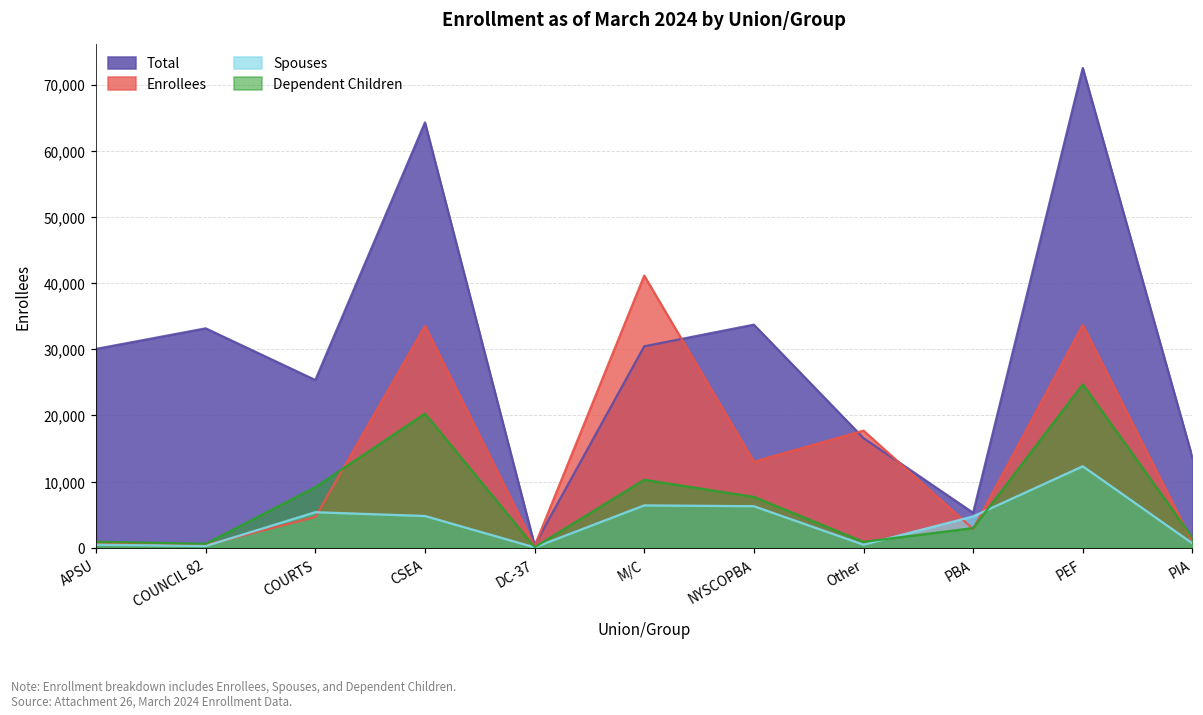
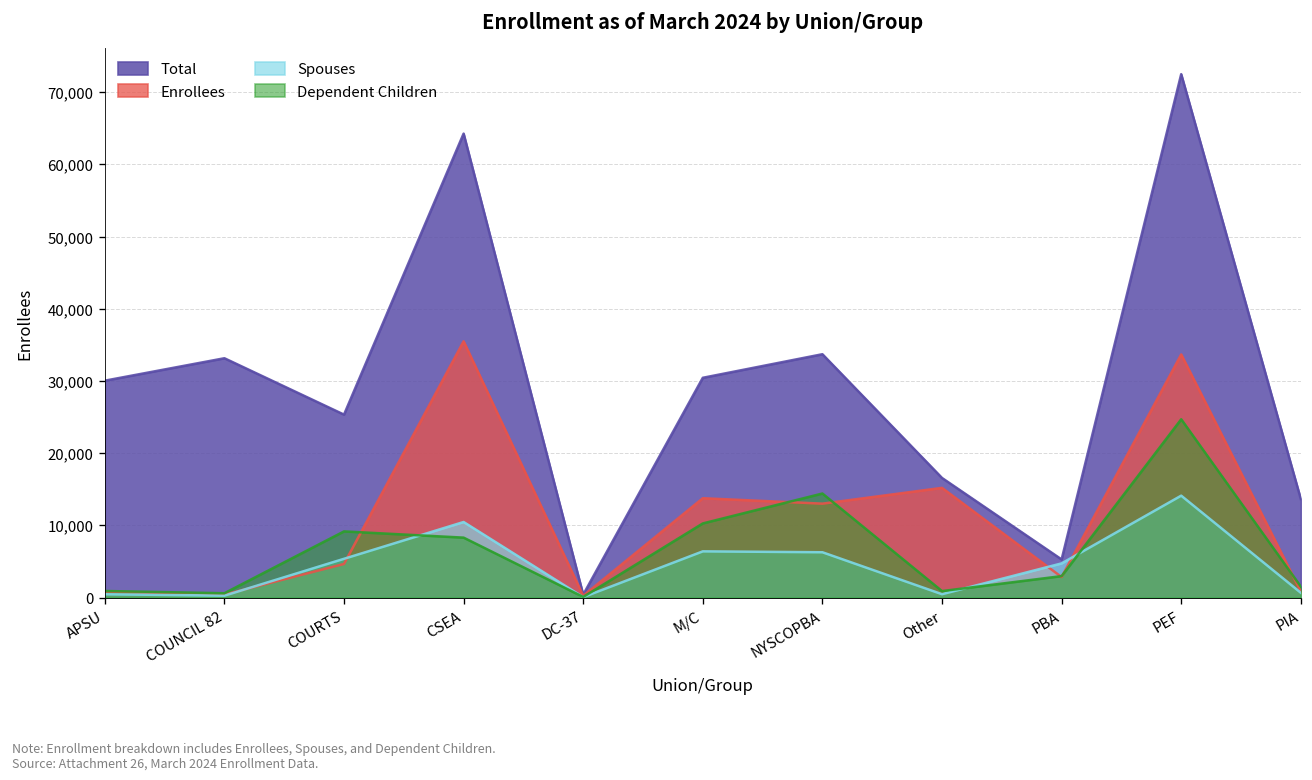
  {
    "Total": {
      "APSU": "30,000",
      "COUNCIL 82": "33,000",
      "COURTS": "25,000",
      "CSEA": "64,000",
      "M/C": "30,000",
      "NYSCOPBA": "34,000",
      "Other": "17,000",
      "PBA": "5,000",
      "PEF": "73,000",
      "PIA": "14,000"
    },
    "Enrollees": {
      "COURTS": "5,000",
-     "CSEA": "34,000",
-     "M/C": "41,000",
+     "CSEA": "36,000",
+     "M/C": "14,000",
      "NYSCOPBA": "13,000",
-     "Other": "18,000",
+     "Other": "15,000",
      "PEF": "34,000"
    },
    "Spouses": {
      "COURTS": "5,000",
-     "CSEA": "5,000",
+     "CSEA": "10,000",
      "M/C": "6,000",
      "NYSCOPBA": "6,000",
      "Other": "0",
      "PBA": "5,000",
-     "PEF": "12,000"
+     "PEF": "14,000"
    },
    "Dependent Children": {
      "COURTS": "9,000",
-     "CSEA": "20,000",
+     "CSEA": "8,000",
      "M/C": "10,000",
-     "NYSCOPBA": "8,000",
+     "NYSCOPBA": "14,000",
      "Other": "1,000",
      "PEF": "25,000",
      "PIA": "2,000"
    }
  }
